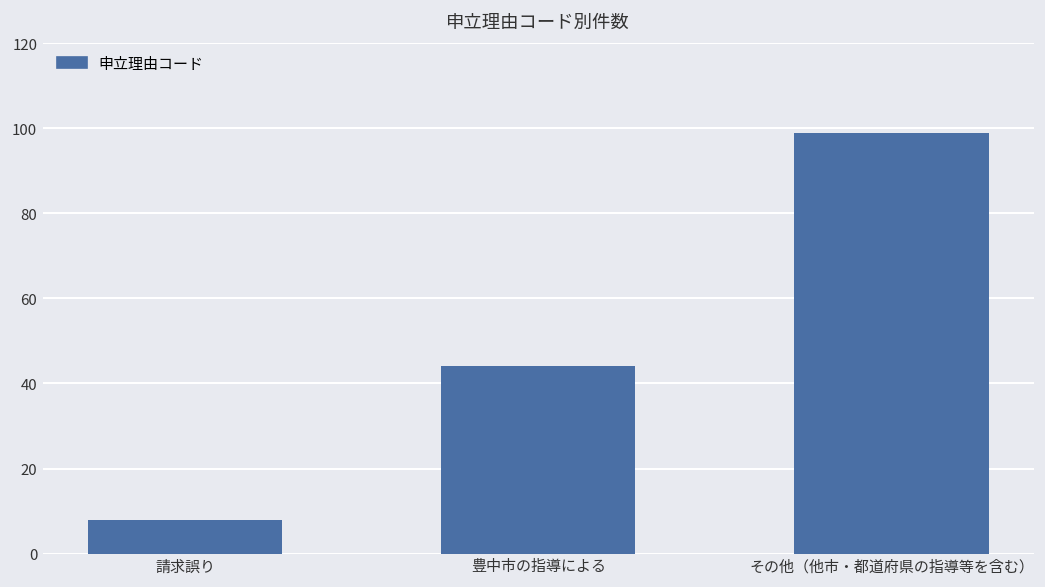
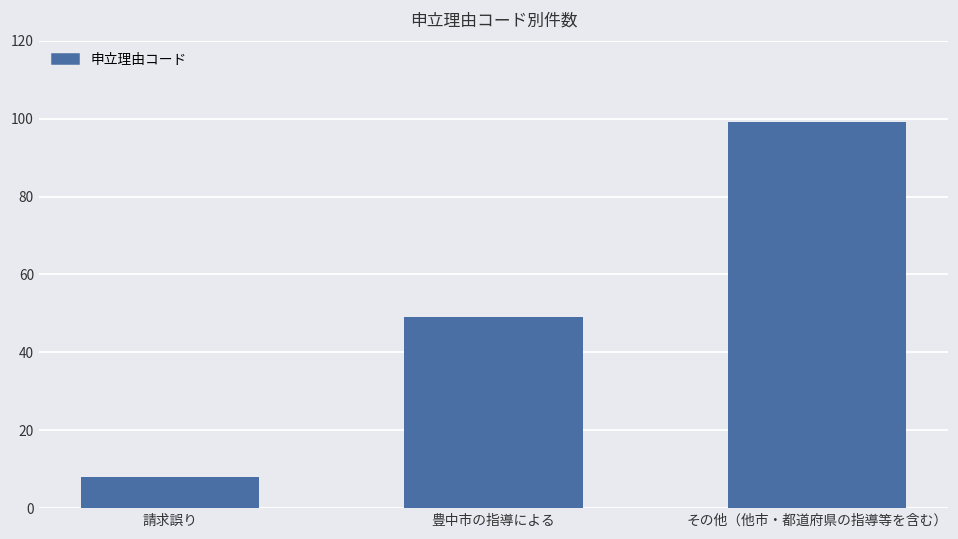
  {
    "請求誤り": 8,
-   "豊中市の指導による": 44,
+   "豊中市の指導による": 49,
    "その他（他市・都道府県の指導等を含む）": 99
  }
